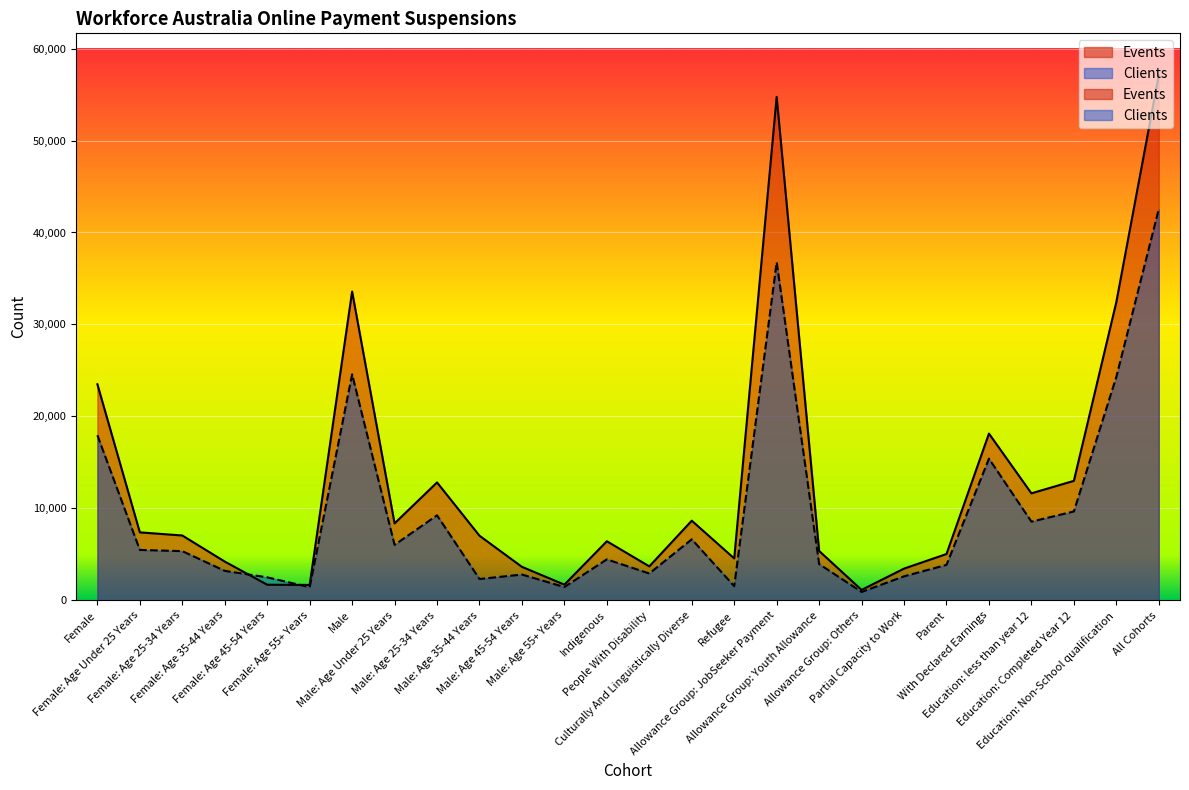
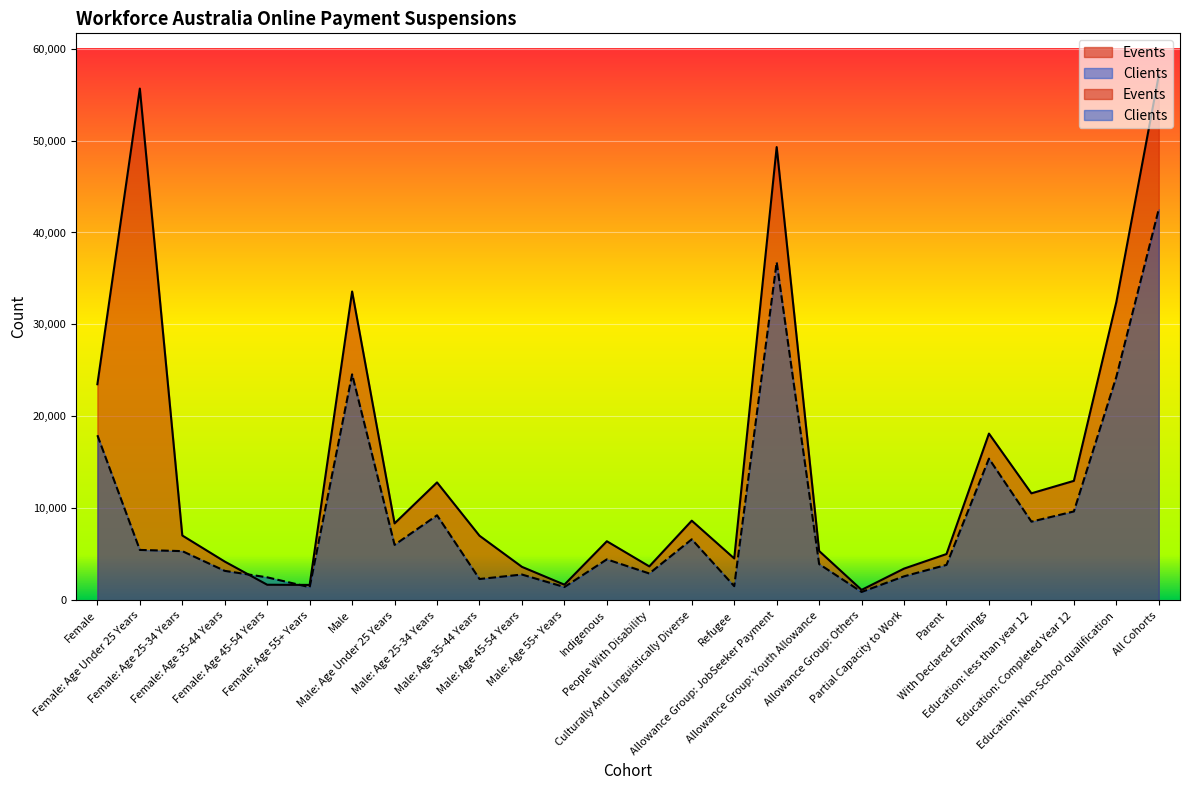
  {
    "Events": {
      "Female": "24,000",
-     "Female: Age Under 25 Years": "7,000",
+     "Female: Age Under 25 Years": "56,000",
      "Female: Age 25-34 Years": "7,000",
      "Female: Age 35-44 Years": "4,000",
      "Female: Age 45-54 Years": "2,000",
      "Male": "34,000",
      "Male: Age Under 25 Years": "8,000",
      "Male: Age 25-34 Years": "13,000",
      "Male: Age 35-44 Years": "7,000",
      "Male: Age 45-54 Years": "4,000",
      "Indigenous": "6,000",
      "People With Disability": "4,000",
      "Culturally And Linguistically Diverse": "9,000",
      "Refugee": "5,000",
-     "Allowance Group: JobSeeker Payment": "55,000",
+     "Allowance Group: JobSeeker Payment": "49,000",
      "Allowance Group: Youth Allowance": "5,000",
      "Partial Capacity to Work": "3,000",
      "Parent": "5,000",
      "With Declared Earnings": "18,000",
      "Education: less than year 12": "12,000",
      "Education: Completed Year 12": "13,000",
      "Education: Non-School qualification": "32,000"
    },
    "Clients": {
      "Female": "18,000",
      "Female: Age Under 25 Years": "5,000",
      "Female: Age 25-34 Years": "5,000",
      "Female: Age 35-44 Years": "3,000",
      "Female: Age 45-54 Years": "3,000",
      "Male": "25,000",
      "Male: Age Under 25 Years": "6,000",
      "Male: Age 25-34 Years": "9,000",
      "Male: Age 35-44 Years": "2,000",
      "Male: Age 45-54 Years": "3,000",
      "Indigenous": "4,000",
      "People With Disability": "3,000",
      "Culturally And Linguistically Diverse": "7,000",
      "Refugee": "2,000",
      "Allowance Group: JobSeeker Payment": "37,000",
      "Allowance Group: Youth Allowance": "4,000",
      "Partial Capacity to Work": "3,000",
      "Parent": "4,000",
      "With Declared Earnings": "15,000",
      "Education: less than year 12": "9,000",
      "Education: Completed Year 12": "10,000",
      "Education: Non-School qualification": "24,000",
      "All Cohorts": "43,000"
    }
  }
